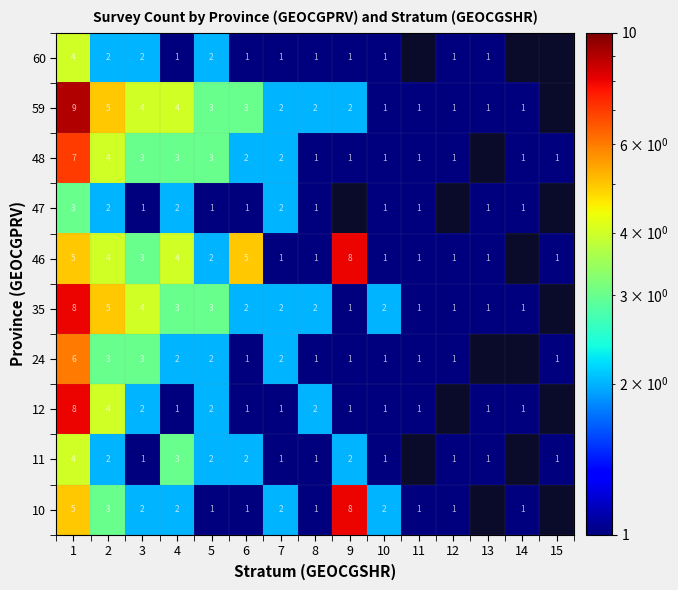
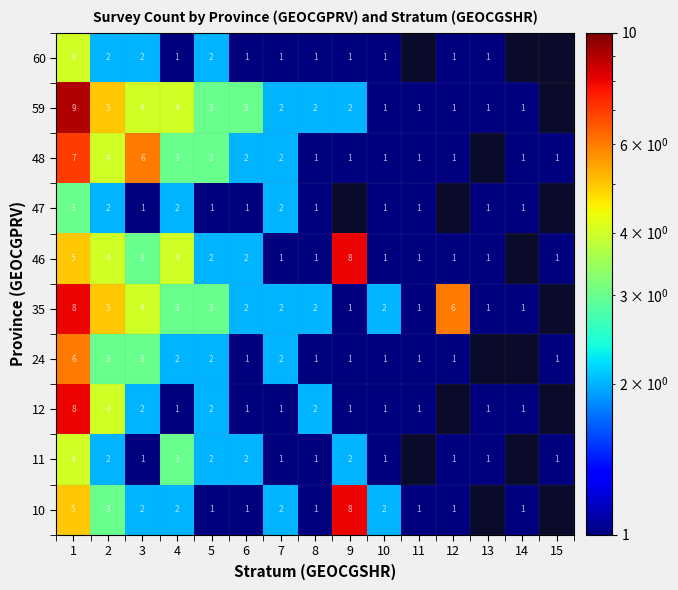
  {
    "60": {
      "1": 4,
      "2": 2,
      "3": 2,
      "4": 1,
      "5": 2,
      "6": 1,
      "7": 1,
      "8": 1,
      "9": 1,
      "10": 1,
      "12": 1,
      "13": 1
    },
    "59": {
      "1": 9,
      "2": 5,
      "3": 4,
      "4": 4,
      "5": 3,
      "6": 3,
      "7": 2,
      "8": 2,
      "9": 2,
      "10": 1,
      "11": 1,
      "12": 1,
      "13": 1,
      "14": 1
    },
    "48": {
      "1": 7,
      "2": 4,
-     "3": 3,
+     "3": 6,
      "4": 3,
      "5": 3,
      "6": 2,
      "7": 2,
      "8": 1,
      "9": 1,
      "10": 1,
      "11": 1,
      "12": 1,
      "14": 1,
      "15": 1
    },
    "47": {
      "1": 3,
      "2": 2,
      "3": 1,
      "4": 2,
      "5": 1,
      "6": 1,
      "7": 2,
      "8": 1,
      "10": 1,
      "11": 1,
      "13": 1,
      "14": 1
    },
    "46": {
      "1": 5,
      "2": 4,
      "3": 3,
      "4": 4,
      "5": 2,
-     "6": 5,
+     "6": 2,
      "7": 1,
      "8": 1,
      "9": 8,
      "10": 1,
      "11": 1,
      "12": 1,
      "13": 1,
      "15": 1
    },
    "35": {
      "1": 8,
      "2": 5,
      "3": 4,
      "4": 3,
      "5": 3,
      "6": 2,
      "7": 2,
      "8": 2,
      "9": 1,
      "10": 2,
      "11": 1,
-     "12": 1,
+     "12": 6,
      "13": 1,
      "14": 1
    },
    "24": {
      "1": 6,
      "2": 3,
      "3": 3,
      "4": 2,
      "5": 2,
      "6": 1,
      "7": 2,
      "8": 1,
      "9": 1,
      "10": 1,
      "11": 1,
      "12": 1,
      "15": 1
    },
    "12": {
      "1": 8,
      "2": 4,
      "3": 2,
      "4": 1,
      "5": 2,
      "6": 1,
      "7": 1,
      "8": 2,
      "9": 1,
      "10": 1,
      "11": 1,
      "13": 1,
      "14": 1
    },
    "11": {
      "1": 4,
      "2": 2,
      "3": 1,
      "4": 3,
      "5": 2,
      "6": 2,
      "7": 1,
      "8": 1,
      "9": 2,
      "10": 1,
      "12": 1,
      "13": 1,
      "15": 1
    },
    "10": {
      "1": 5,
      "2": 3,
      "3": 2,
      "4": 2,
      "5": 1,
      "6": 1,
      "7": 2,
      "8": 1,
      "9": 8,
      "10": 2,
      "11": 1,
      "12": 1,
      "14": 1
    }
  }
